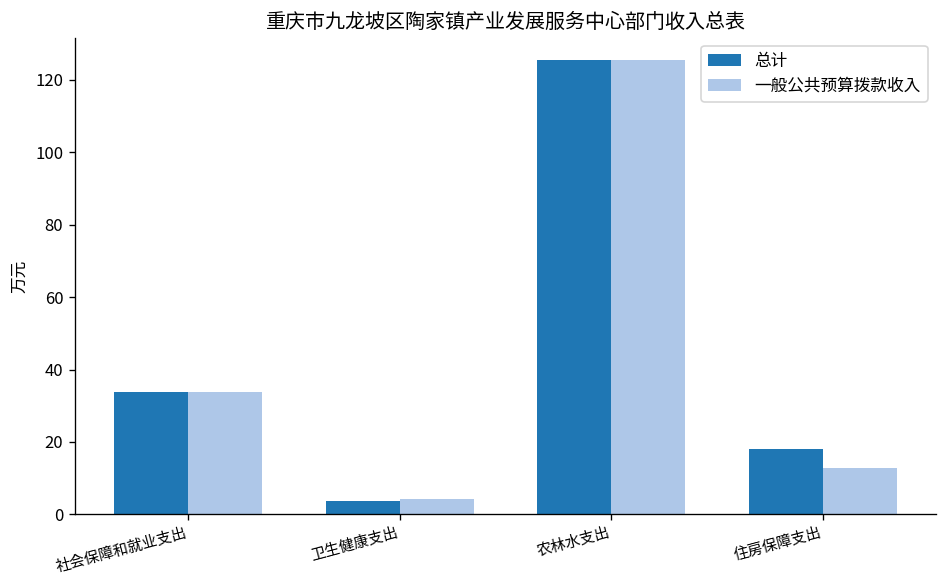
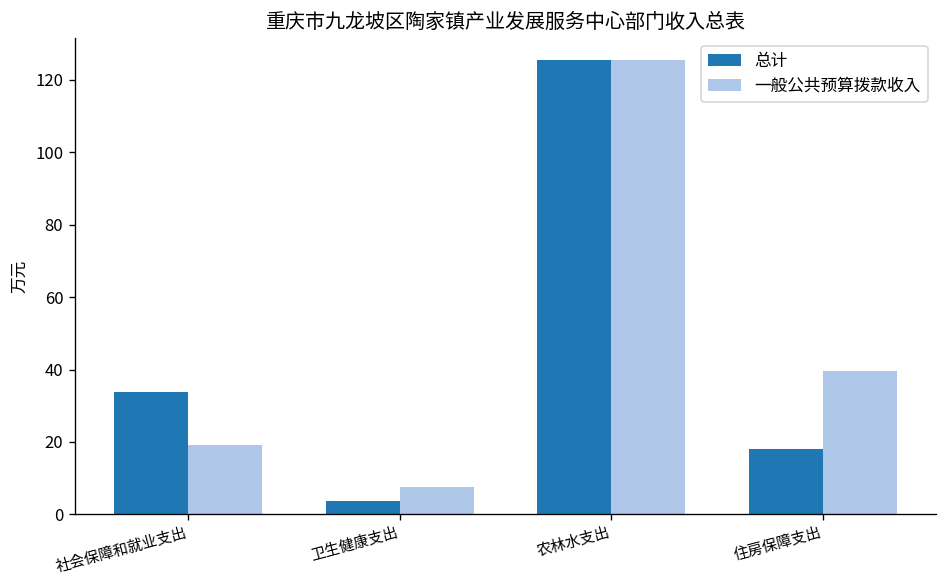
  {
    "总计": {
      "社会保障和就业支出": 34,
      "卫生健康支出": 4,
      "农林水支出": 125,
      "住房保障支出": 18
    },
    "一般公共预算拨款收入": {
-     "社会保障和就业支出": 34,
-     "卫生健康支出": 4,
+     "社会保障和就业支出": 19,
+     "卫生健康支出": 7,
      "农林水支出": 125,
-     "住房保障支出": 13
+     "住房保障支出": 40
    }
  }
